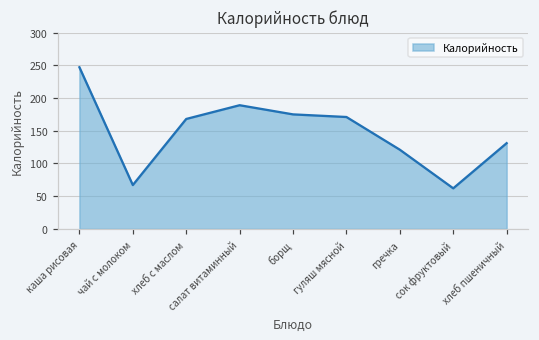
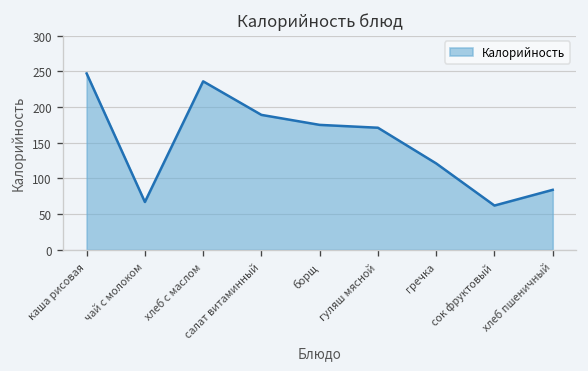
  {
    "каша рисовая": 250,
    "чай с молоком": 70,
-   "хлеб с маслом": 170,
+   "хлеб с маслом": 240,
    "салат витаминный": 190,
    "борщ": 180,
    "гуляш мясной": 170,
    "гречка": 120,
    "сок фруктовый": 60,
-   "хлеб пшеничный": 130
+   "хлеб пшеничный": 80
  }
